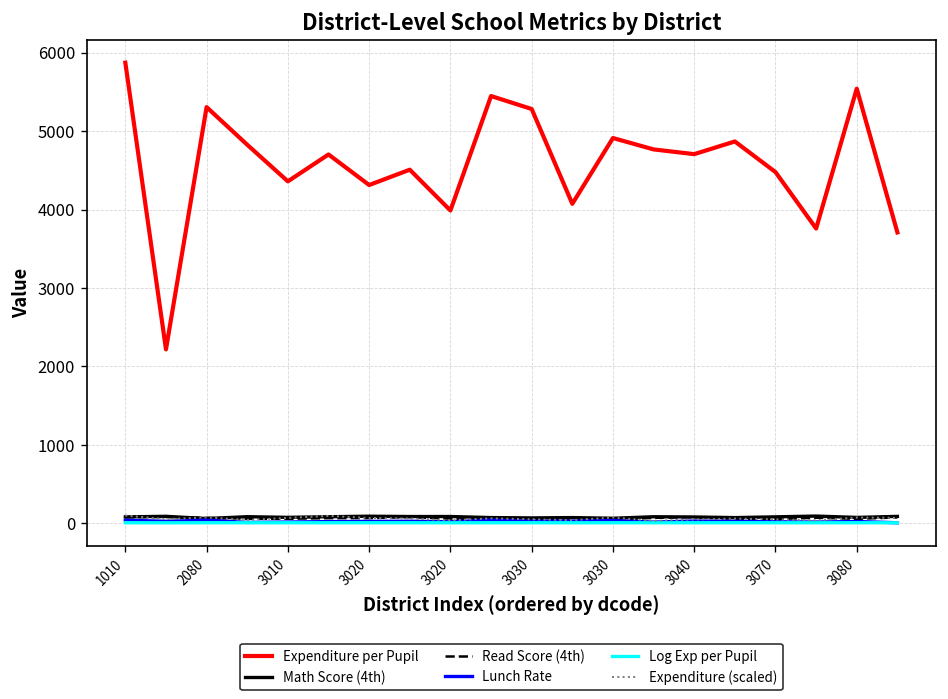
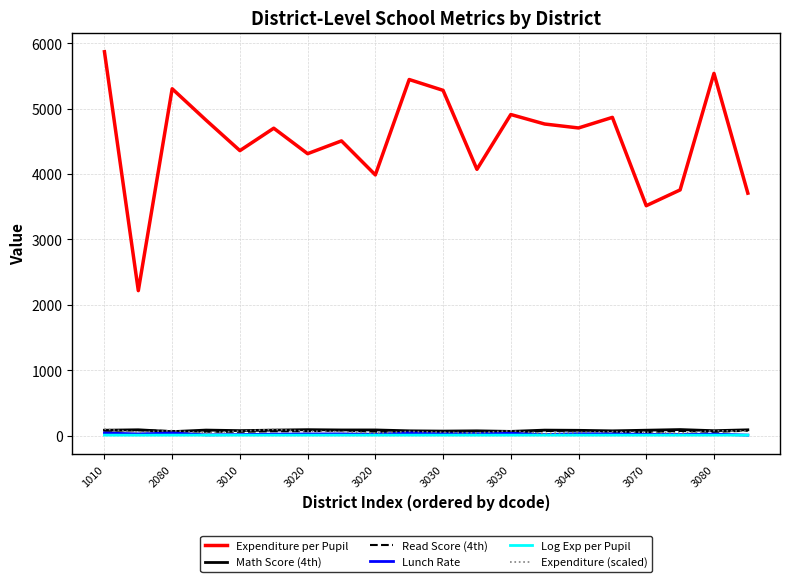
  {
    "Expenditure per Pupil": {
      "1010": 5900,
      "2080": 5300,
      "3010": 4400,
      "3040": 4700,
-     "3070": 4500,
+     "3070": 3500,
      "3080": 5500
    }
  }
